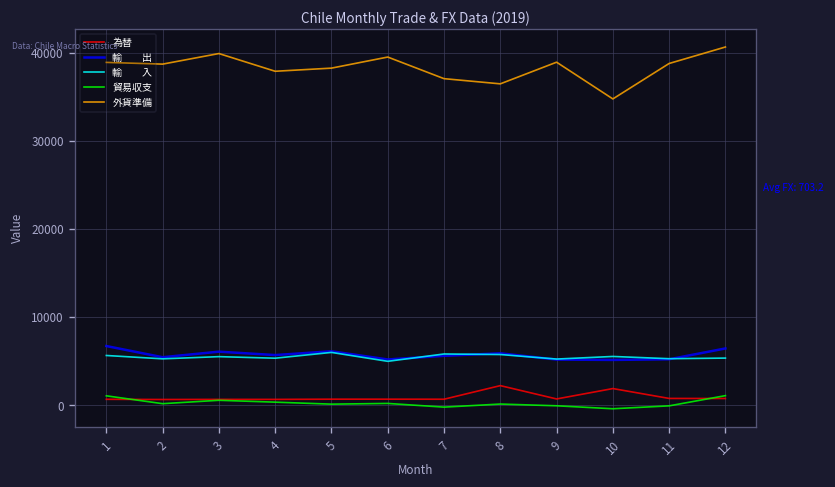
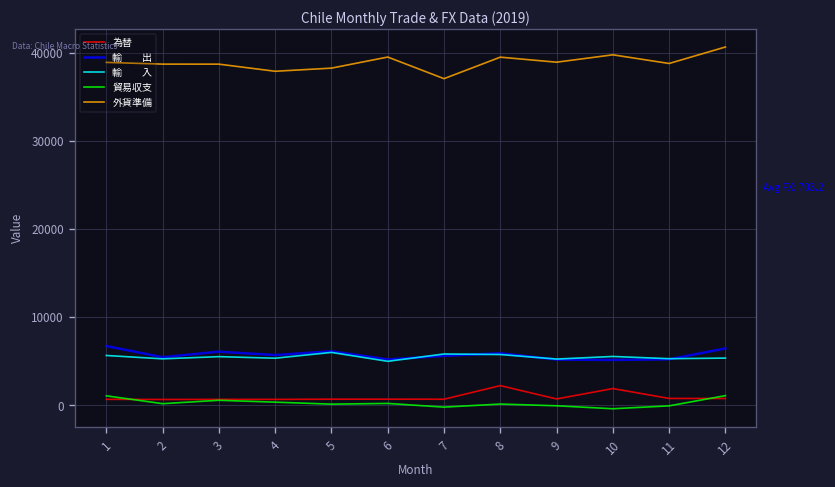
  {
    "為替": {
      "1": 1000,
      "2": 1000,
      "5": 1000,
      "6": 1000,
      "7": 1000,
      "8": 2000,
      "9": 1000,
      "10": 2000,
      "11": 1000
    },
    "輸 出": {
      "1": 7000,
      "3": 6000,
      "4": 6000,
      "10": 5000,
      "12": 6000
    },
    "輸 入": {
      "1": 6000,
      "3": 6000,
      "4": 5000,
      "10": 6000,
      "12": 5000
    },
    "貿易収支": {
      "1": 1000,
      "2": 0,
      "5": 0,
      "6": 0,
      "7": 0,
      "8": 0,
      "9": 0,
      "10": 0,
      "11": 0
    },
    "外貨準備": {
      "2": 39000,
-     "3": 40000,
+     "3": 39000,
      "4": 38000,
      "5": 38000,
      "6": 40000,
      "7": 37000,
-     "8": 36000,
+     "8": 40000,
      "9": 39000,
-     "10": 35000,
+     "10": 40000,
      "11": 39000,
      "12": 41000
    }
  }
